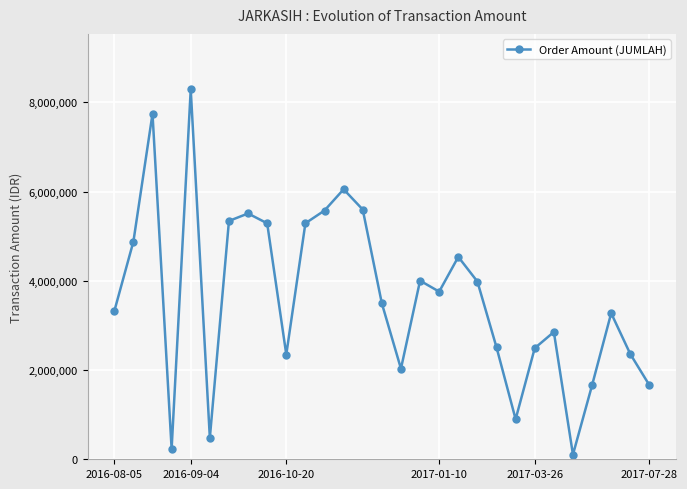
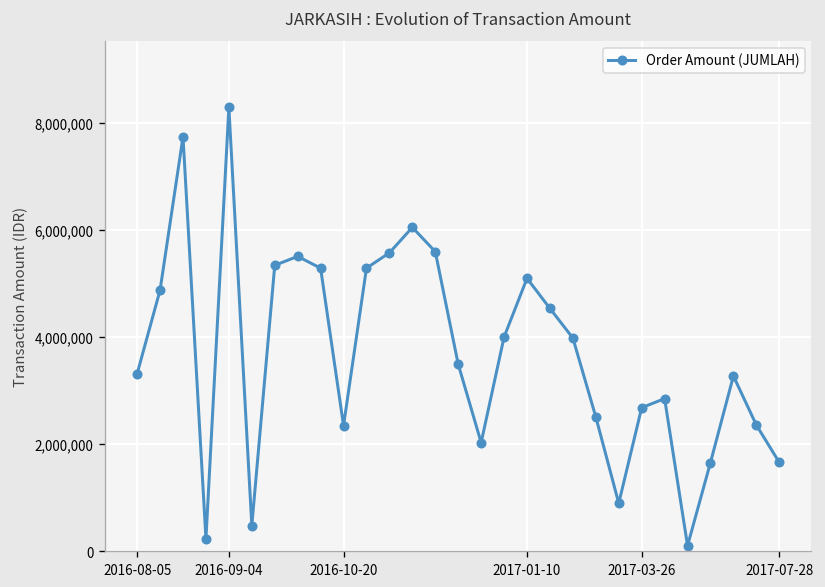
  {
    "2016-08-05": "3,300,000",
    "2016-09-04": "8,300,000",
    "2016-10-20": "2,300,000",
-   "2017-01-10": "3,800,000",
-   "2017-03-26": "2,500,000",
+   "2017-01-10": "5,100,000",
+   "2017-03-26": "2,700,000",
    "2017-07-28": "1,700,000"
  }
